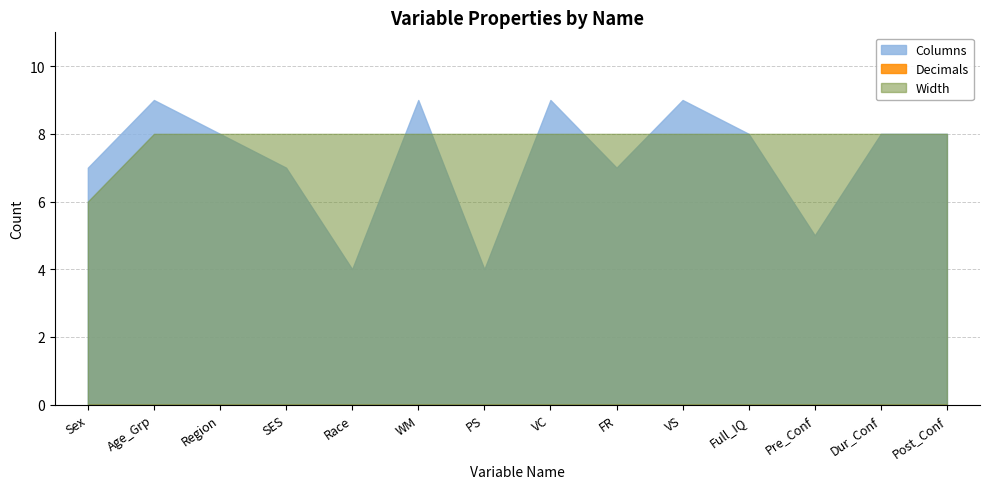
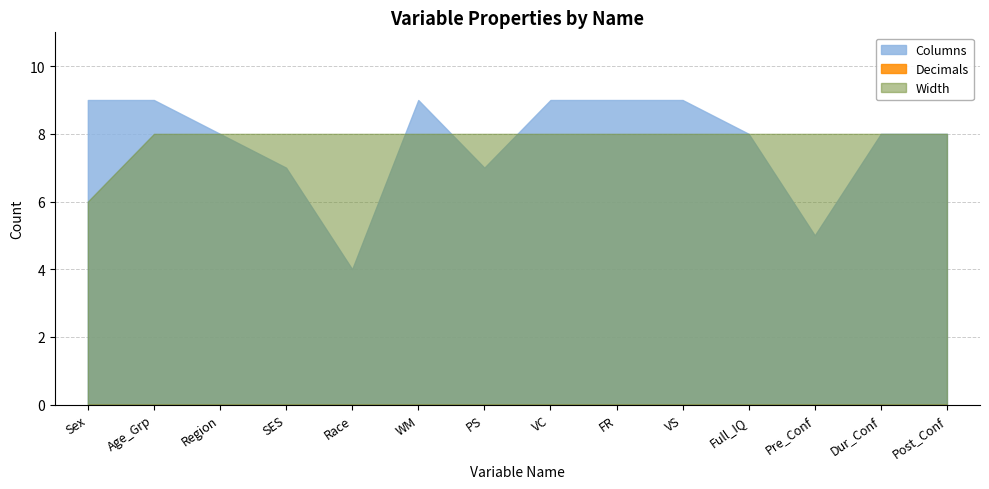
  {
    "Columns": {
-     "Sex": 7,
+     "Sex": 9,
      "Age_Grp": 9,
      "SES": 7,
      "Race": 4,
      "WM": 9,
-     "PS": 4,
+     "PS": 7,
      "VC": 9,
-     "FR": 7,
+     "FR": 9,
      "VS": 9,
      "Pre_Conf": 5
    },
    "Decimals": {
      "Sex": 0,
      "Age_Grp": 0,
      "Region": 0,
      "SES": 0,
      "Race": 0,
      "WM": 0,
      "PS": 0,
      "VC": 0,
      "FR": 0,
      "VS": 0,
      "Full_IQ": 0,
      "Pre_Conf": 0,
      "Dur_Conf": 0,
      "Post_Conf": 0
    },
    "Width": {
      "Sex": 6,
      "Age_Grp": 8,
      "SES": 8,
      "Race": 8,
      "WM": 8,
      "PS": 8,
      "VC": 8,
      "FR": 8,
      "VS": 8,
      "Pre_Conf": 8
    }
  }
